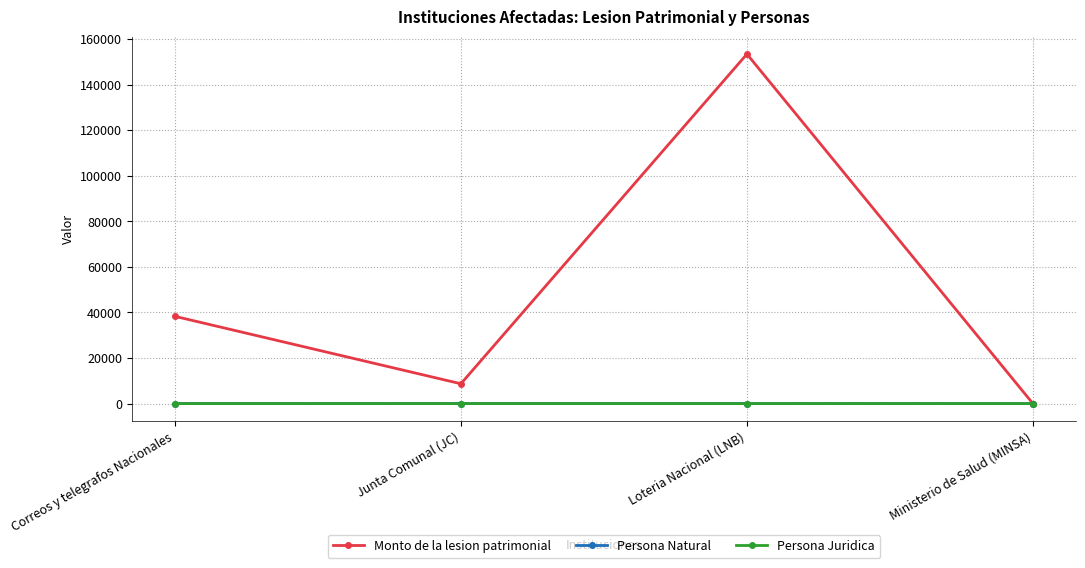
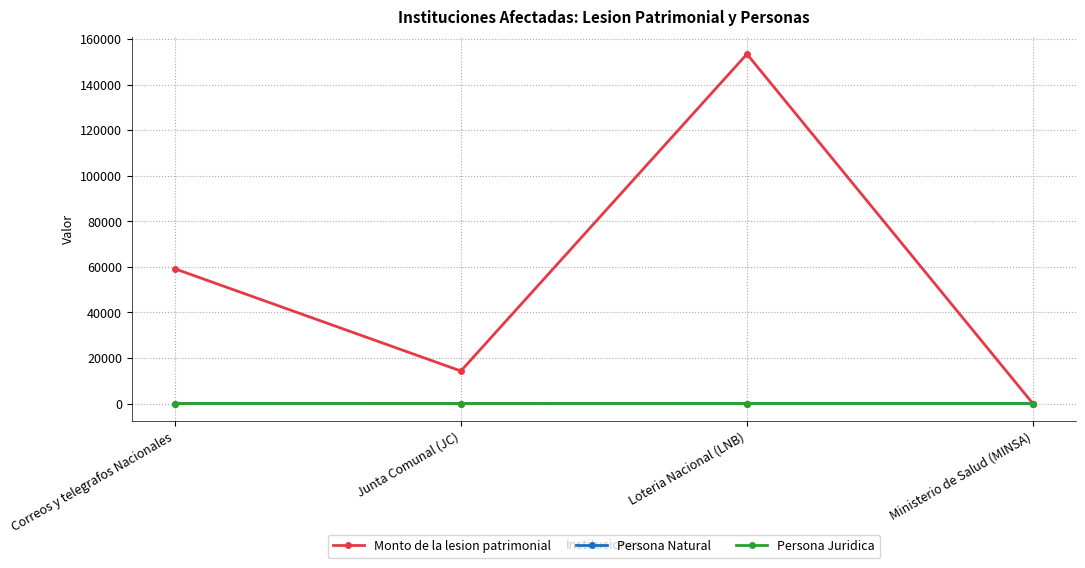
  {
    "Monto de la lesion patrimonial": {
-     "Correos y telegrafos Nacionales": 38000,
-     "Junta Comunal (JC)": 9000,
+     "Correos y telegrafos Nacionales": 59000,
+     "Junta Comunal (JC)": 14000,
      "Loteria Nacional (LNB)": 153000
    },
    "Persona Juridica": {
      "Correos y telegrafos Nacionales": 0,
      "Junta Comunal (JC)": 0,
      "Loteria Nacional (LNB)": 0
    }
  }
